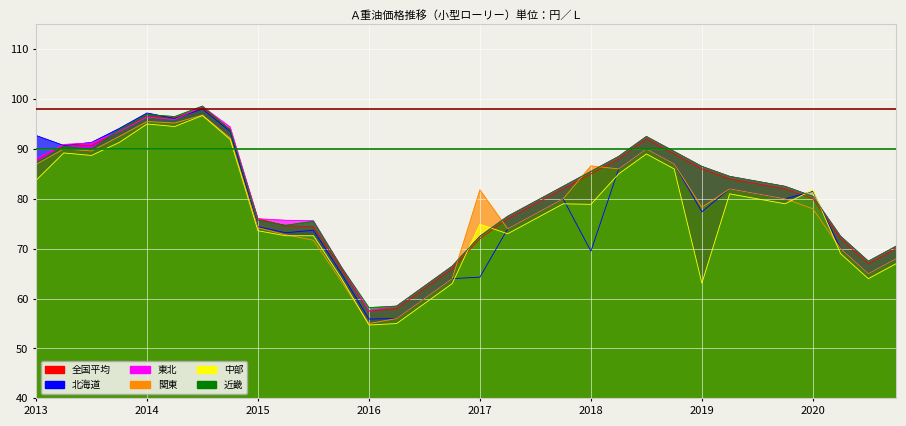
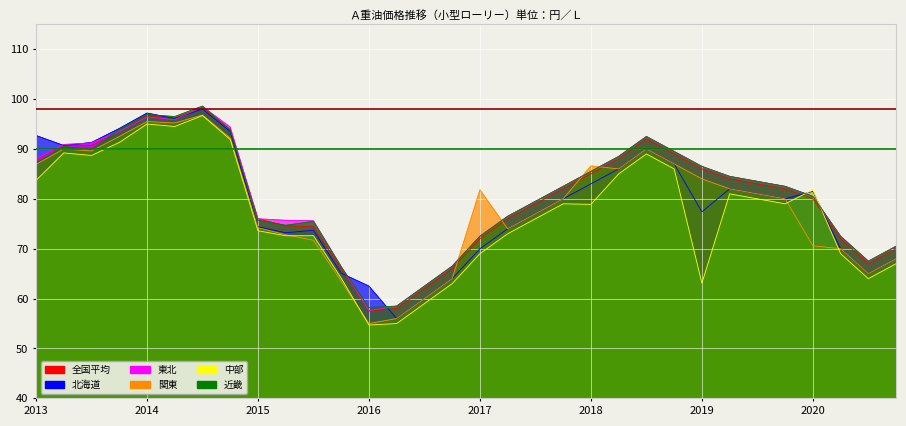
  {
    "北海道": {
      "2013": 93,
-     "2016": 56,
-     "2017": 64,
-     "2018": 70,
+     "2016": 63,
+     "2017": 70,
+     "2018": 83,
      "2019": 77
    },
    "関東": {
      "2017": 82,
      "2018": 87,
-     "2019": 78,
-     "2020": 78
+     "2019": 84,
+     "2020": 71
    },
    "中部": {
      "2013": 84,
      "2015": 74,
-     "2017": 75,
+     "2017": 69,
      "2018": 79,
      "2019": 63
    },
    "近畿": {
      "2016": 58
    }
  }
